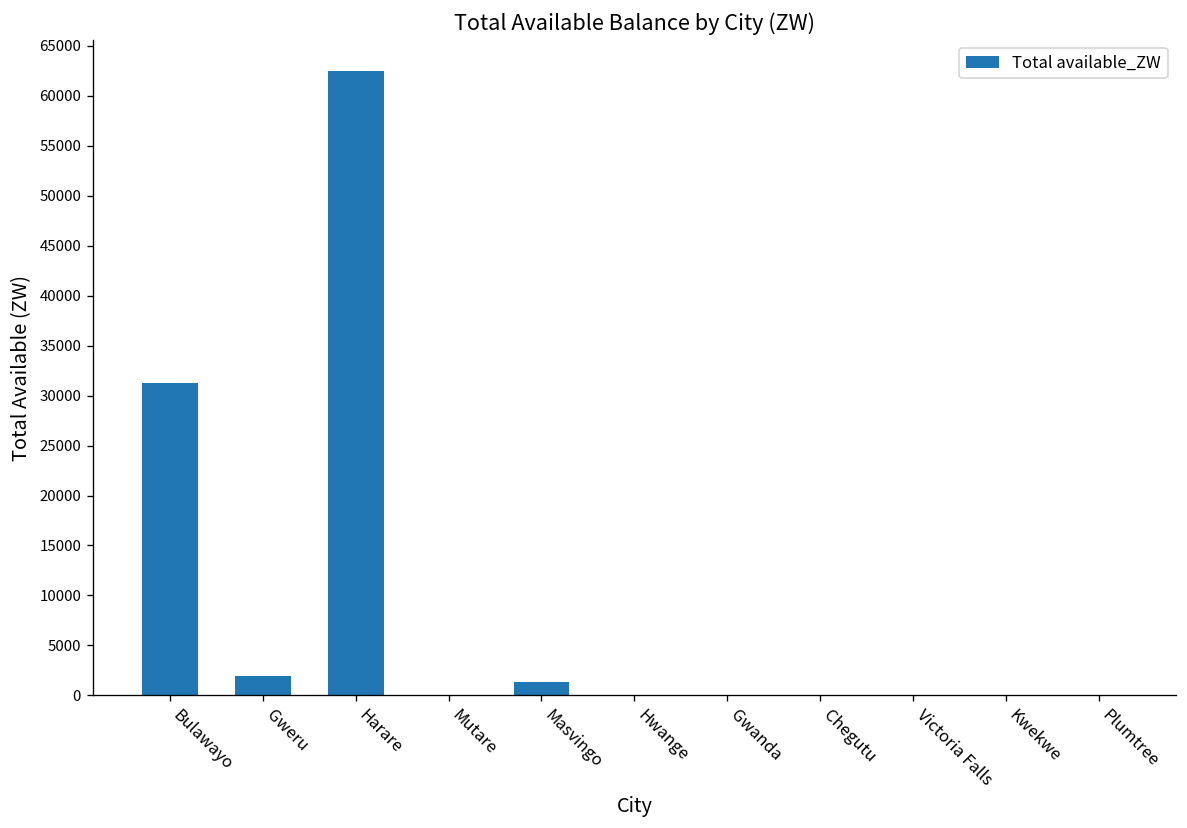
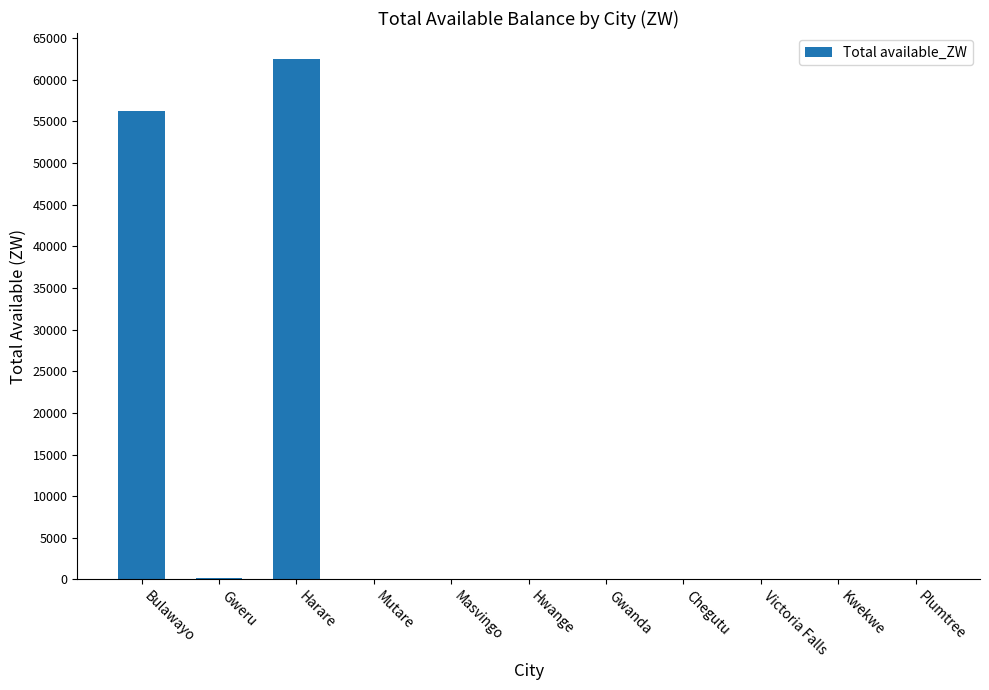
  {
-   "Bulawayo": 31000,
-   "Gweru": 2000,
+   "Bulawayo": 56000,
+   "Gweru": 0,
    "Harare": 62000,
    "Mutare": 0,
-   "Masvingo": 1000,
+   "Masvingo": 0,
    "Hwange": 0,
    "Gwanda": 0,
    "Chegutu": 0,
    "Victoria Falls": 0,
    "Kwekwe": 0,
    "Plumtree": 0
  }
